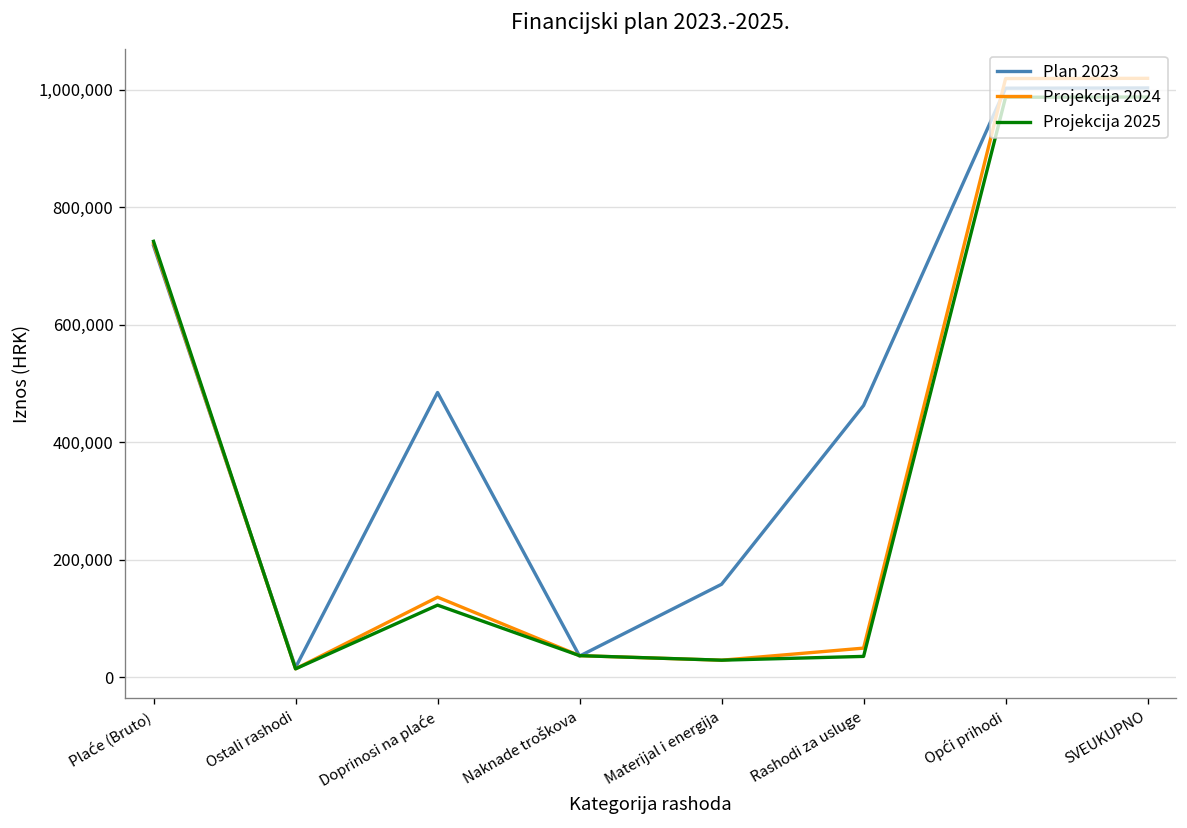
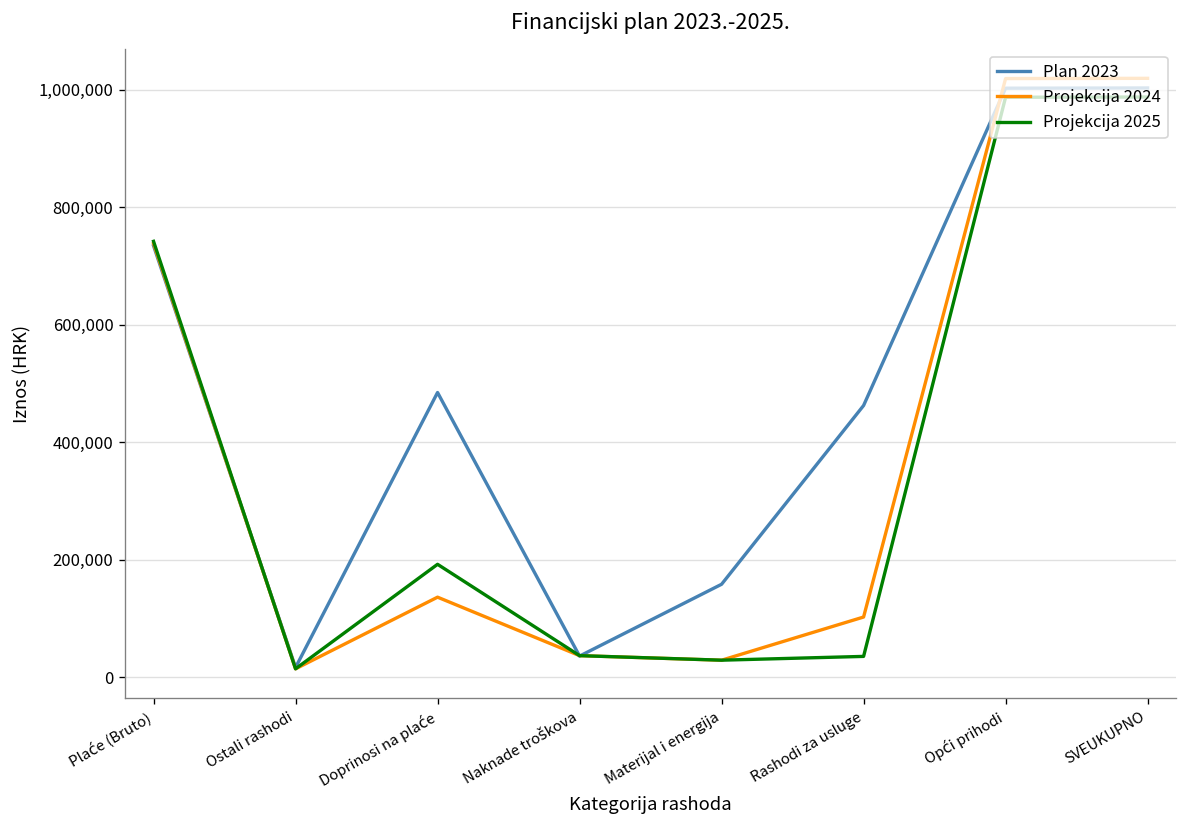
  {
    "Plan 2023": {
      "Doprinosi na plaće": "480,000",
      "Materijal i energija": "160,000",
      "Rashodi za usluge": "460,000"
    },
    "Projekcija 2024": {
      "Doprinosi na plaće": "140,000",
-     "Rashodi za usluge": "50,000"
+     "Rashodi za usluge": "100,000"
    },
    "Projekcija 2025": {
-     "Doprinosi na plaće": "120,000",
+     "Doprinosi na plaće": "190,000",
      "Rashodi za usluge": "40,000"
    }
  }
